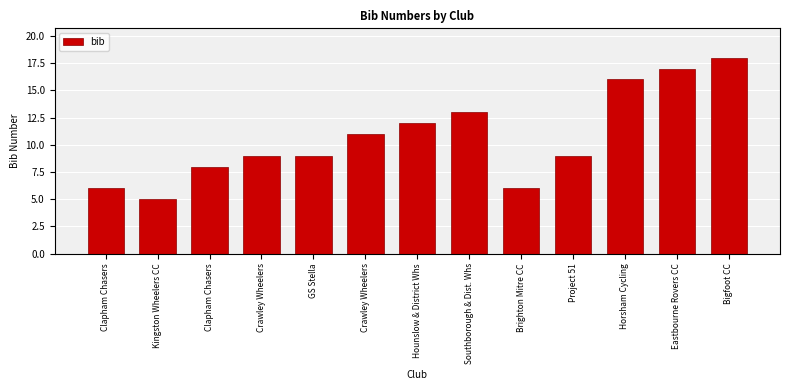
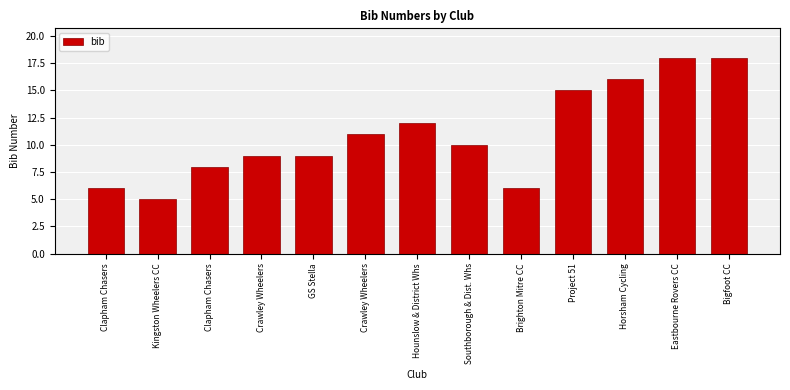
  {
    "Kingston Wheelers CC": 5,
    "GS Stella": 9,
    "Hounslow & District Whs": 12,
-   "Southborough & Dist. Whs": 13,
+   "Southborough & Dist. Whs": 10,
    "Brighton Mitre CC": 6,
-   "Project 51": 9,
+   "Project 51": 15,
    "Horsham Cycling": 16,
-   "Eastbourne Rovers CC": 17,
+   "Eastbourne Rovers CC": 18,
    "Bigfoot CC": 18
  }
